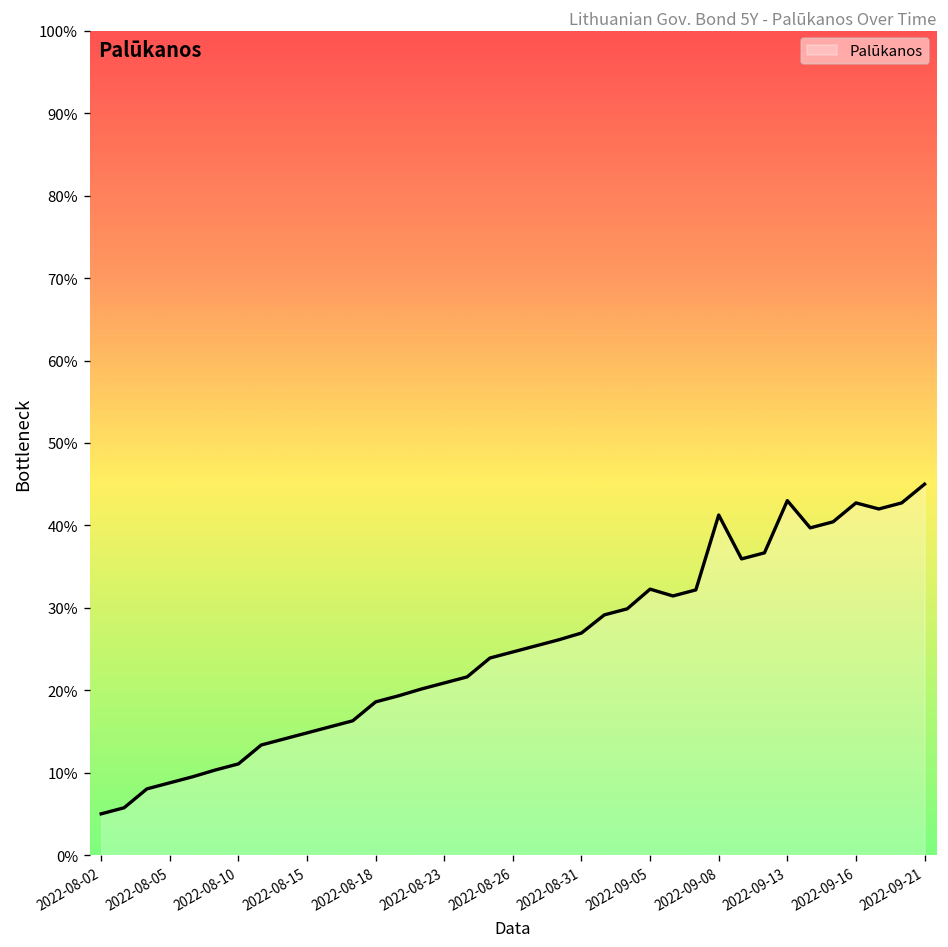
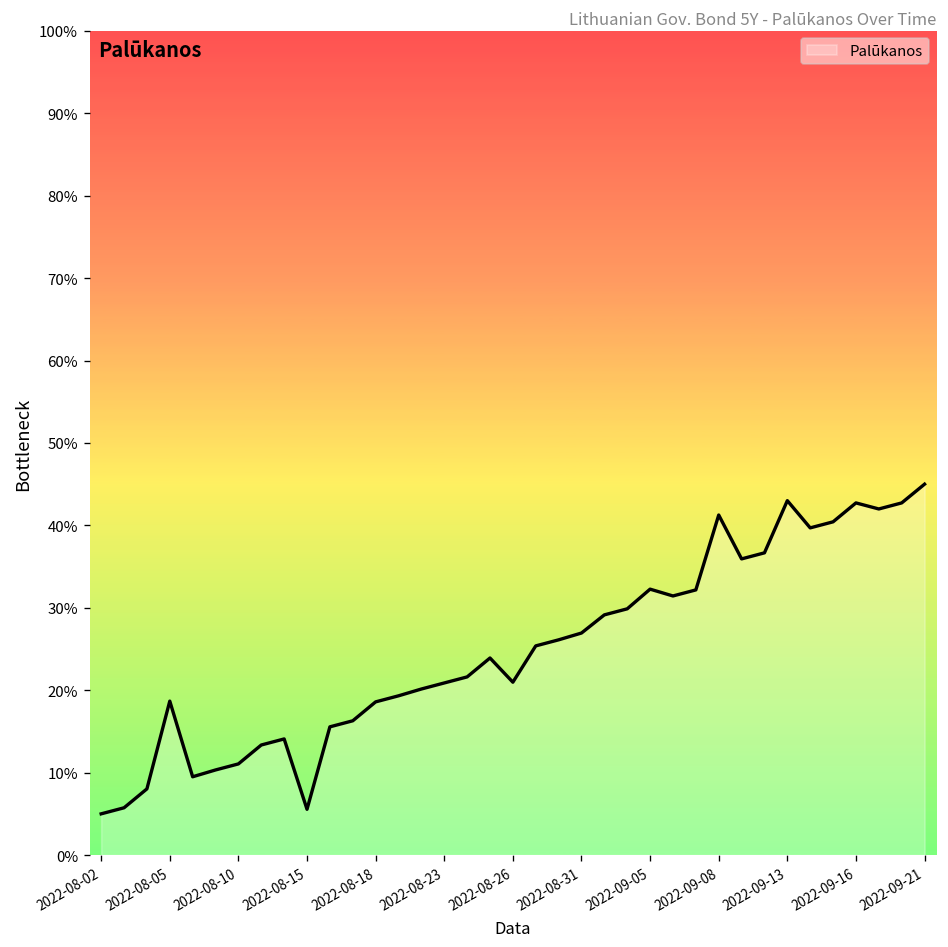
  {
    "2022-08-02": "5%",
-   "2022-08-05": "9%",
+   "2022-08-05": "19%",
    "2022-08-10": "11%",
-   "2022-08-15": "15%",
+   "2022-08-15": "6%",
    "2022-08-18": "19%",
    "2022-08-23": "21%",
-   "2022-08-26": "25%",
+   "2022-08-26": "21%",
    "2022-08-31": "27%",
    "2022-09-05": "32%",
    "2022-09-08": "41%",
    "2022-09-13": "43%",
    "2022-09-16": "43%",
    "2022-09-21": "45%"
  }
